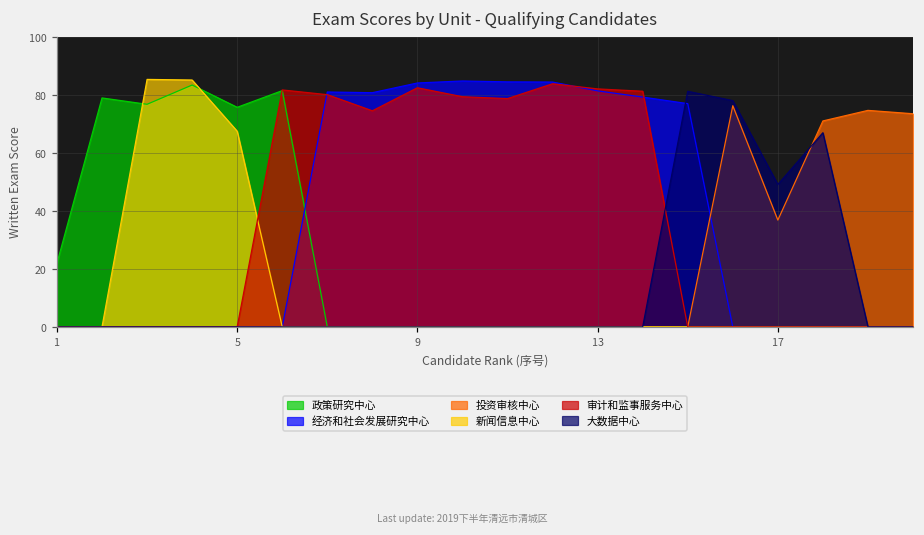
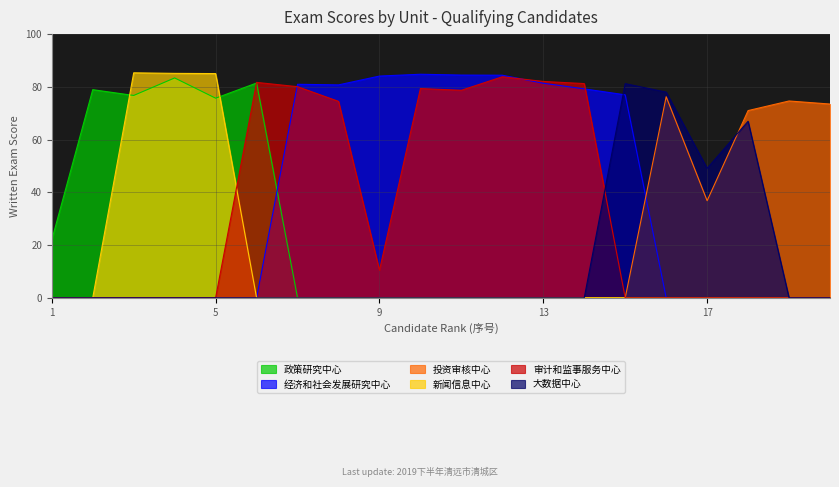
  {
    "政策研究中心": {
      "1": 22,
      "5": 76
    },
    "经济和社会发展研究中心": {
      "9": 84
    },
    "投资审核中心": {
      "17": 37
    },
    "新闻信息中心": {
-     "5": 67
+     "5": 85
    },
    "审计和监事服务中心": {
-     "9": 82
+     "9": 10
    },
    "大数据中心": {
      "17": 49
    }
  }
